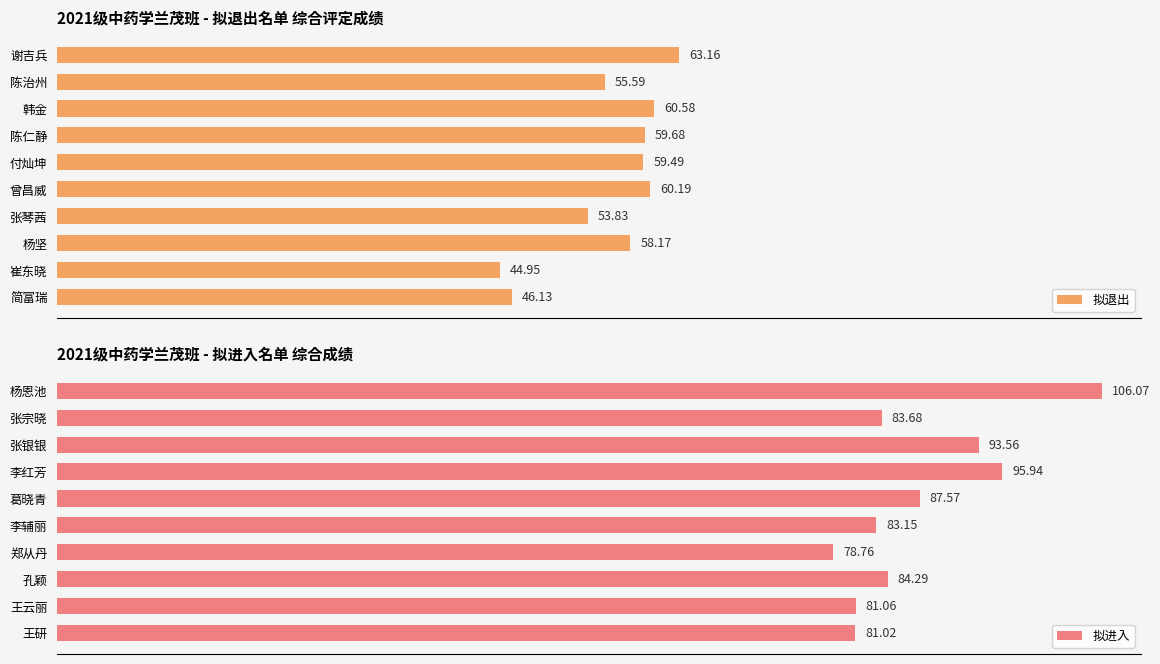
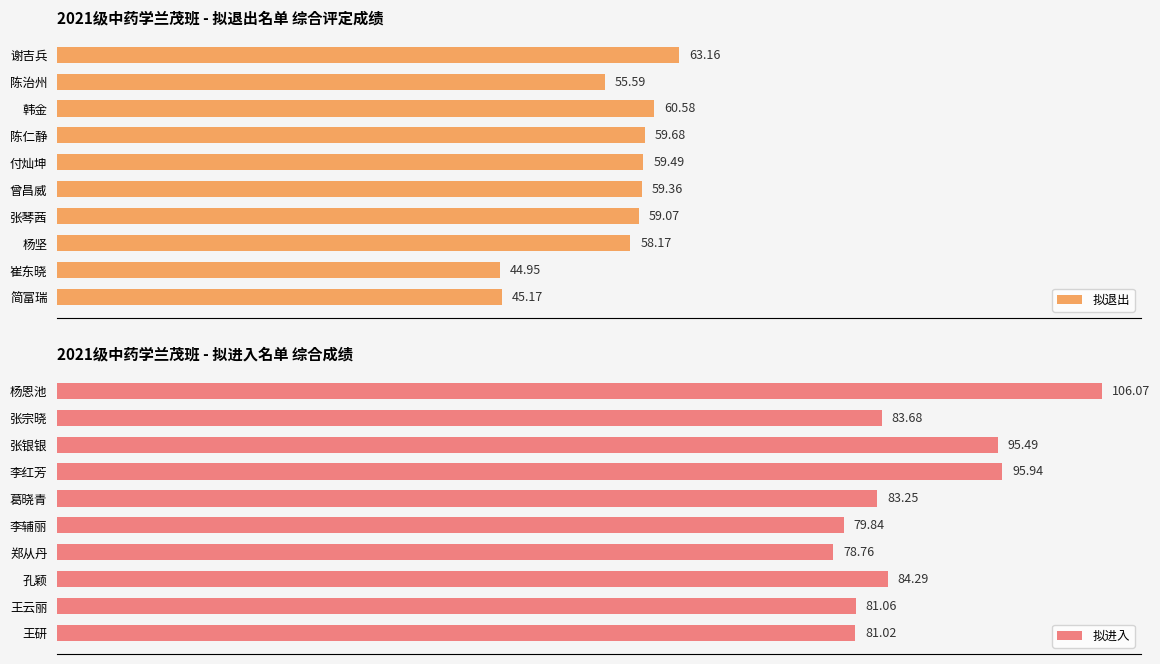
  {
    "2021级中药学兰茂班 - 拟退出名单 综合评定成绩": {
      "谢吉兵": 63.16,
      "陈治州": 55.59,
      "韩金": 60.58,
      "陈仁静": 59.68,
      "付灿坤": 59.49,
-     "曾昌威": 60.19,
-     "张琴茜": 53.83,
+     "曾昌威": 59.36,
+     "张琴茜": 59.07,
      "杨坚": 58.17,
      "崔东晓": 44.95,
-     "简富瑞": 46.13
+     "简富瑞": 45.17
    },
    "2021级中药学兰茂班 - 拟进入名单 综合成绩": {
      "杨恩池": 106.07,
      "张宗晓": 83.68,
-     "张银银": 93.56,
+     "张银银": 95.49,
      "李红芳": 95.94,
-     "葛晓青": 87.57,
-     "李辅丽": 83.15,
+     "葛晓青": 83.25,
+     "李辅丽": 79.84,
      "郑从丹": 78.76,
      "孔颖": 84.29,
      "王云丽": 81.06,
      "王研": 81.02
    }
  }
